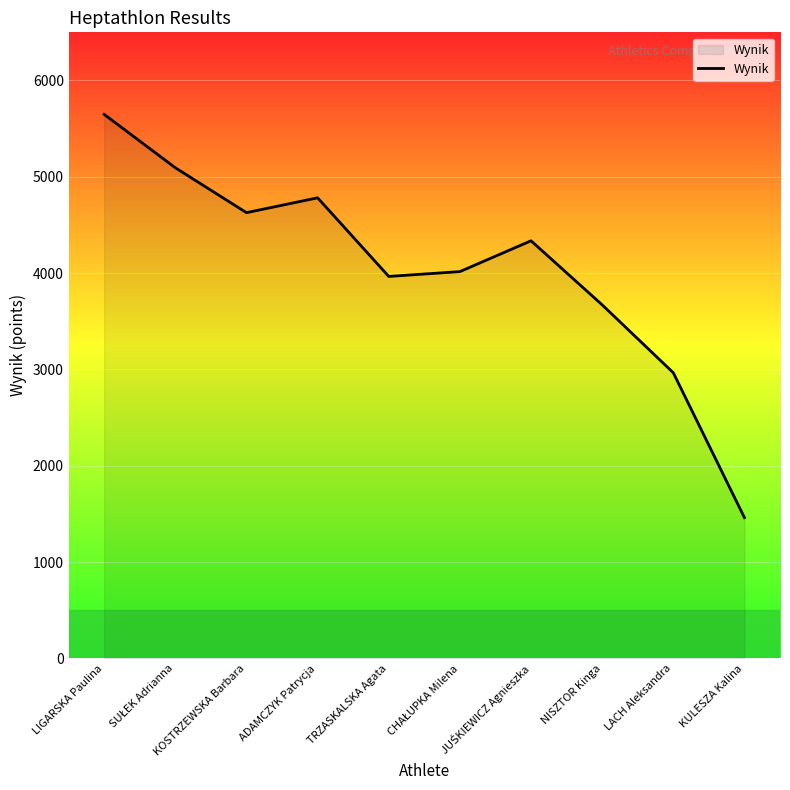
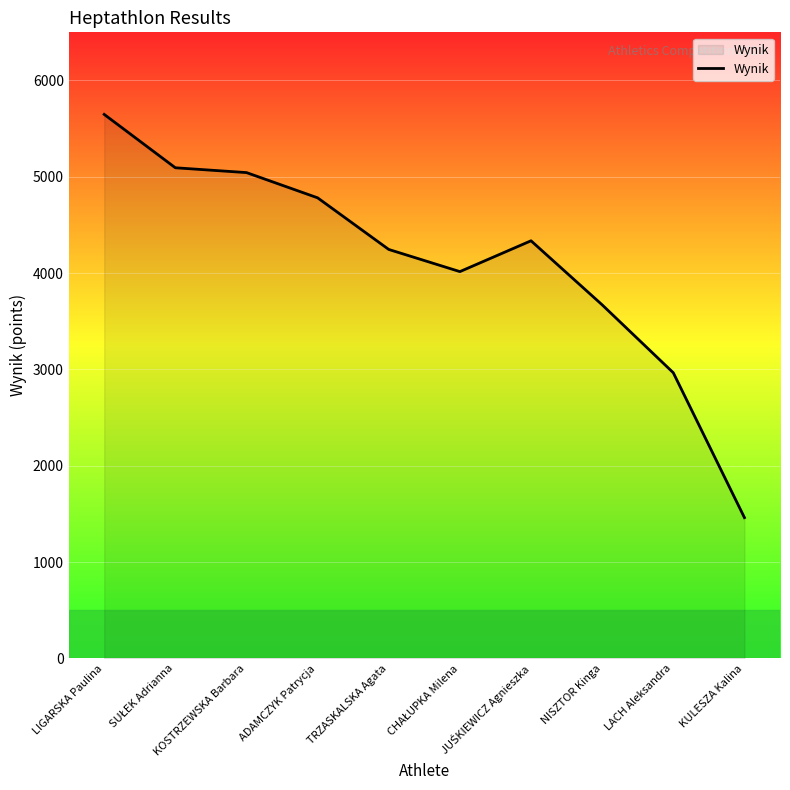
  {
    "LIGARSKA Paulina": 5600,
    "SUŁEK Adrianna": 5100,
-   "KOSTRZEWSKA Barbara": 4600,
+   "KOSTRZEWSKA Barbara": 5000,
    "ADAMCZYK Patrycja": 4800,
-   "TRZASKALSKA Agata": 4000,
+   "TRZASKALSKA Agata": 4200,
    "CHAŁUPKA Milena": 4000,
    "JUŚKIEWICZ Agnieszka": 4300,
    "NISZTOR Kinga": 3700,
    "LACH Aleksandra": 3000,
    "KULESZA Kalina": 1500
  }
